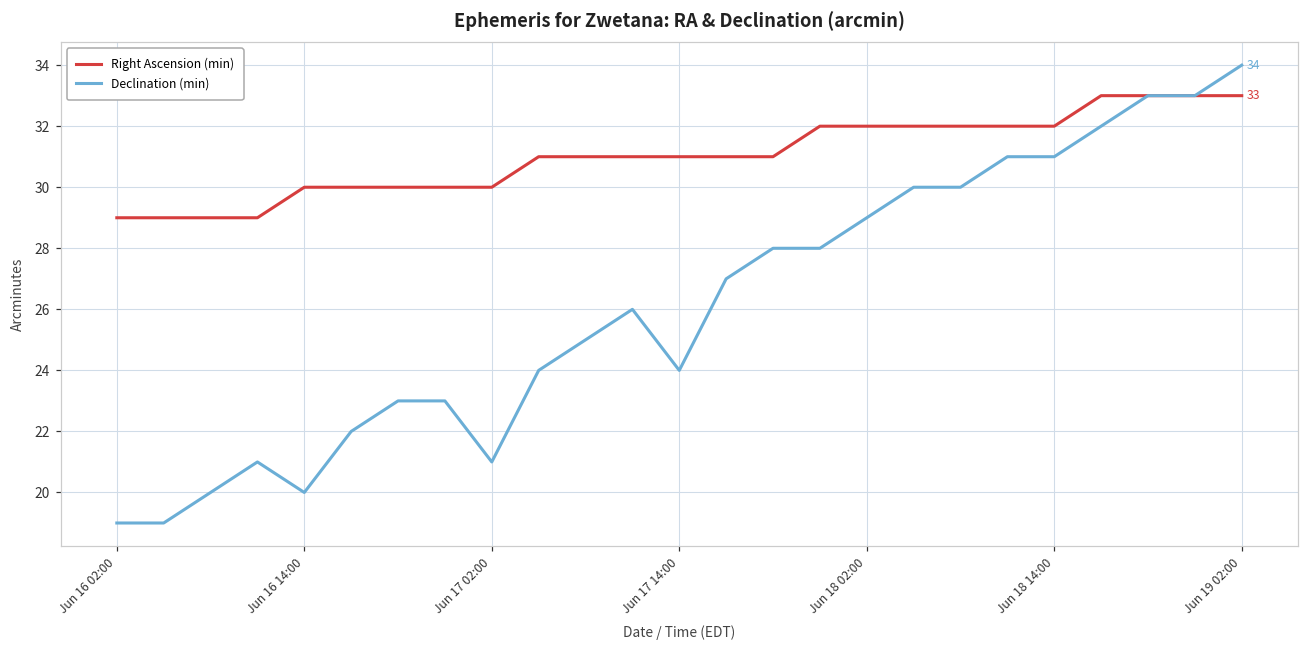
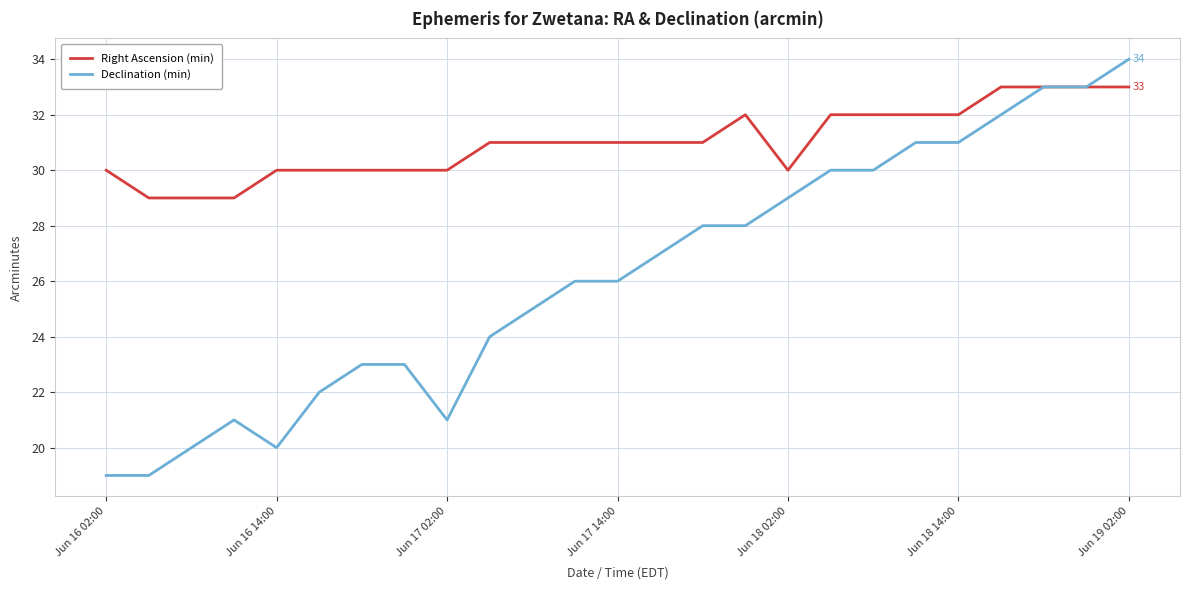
  {
    "Right Ascension (min)": {
-     "Jun 16 02:00": 29,
+     "Jun 16 02:00": 30,
      "Jun 16 14:00": 30,
      "Jun 17 02:00": 30,
      "Jun 17 14:00": 31,
-     "Jun 18 02:00": 32,
+     "Jun 18 02:00": 30,
      "Jun 18 14:00": 32
    },
    "Declination (min)": {
      "Jun 16 02:00": 19,
      "Jun 16 14:00": 20,
      "Jun 17 02:00": 21,
-     "Jun 17 14:00": 24,
+     "Jun 17 14:00": 26,
      "Jun 18 02:00": 29,
      "Jun 18 14:00": 31
    }
  }
